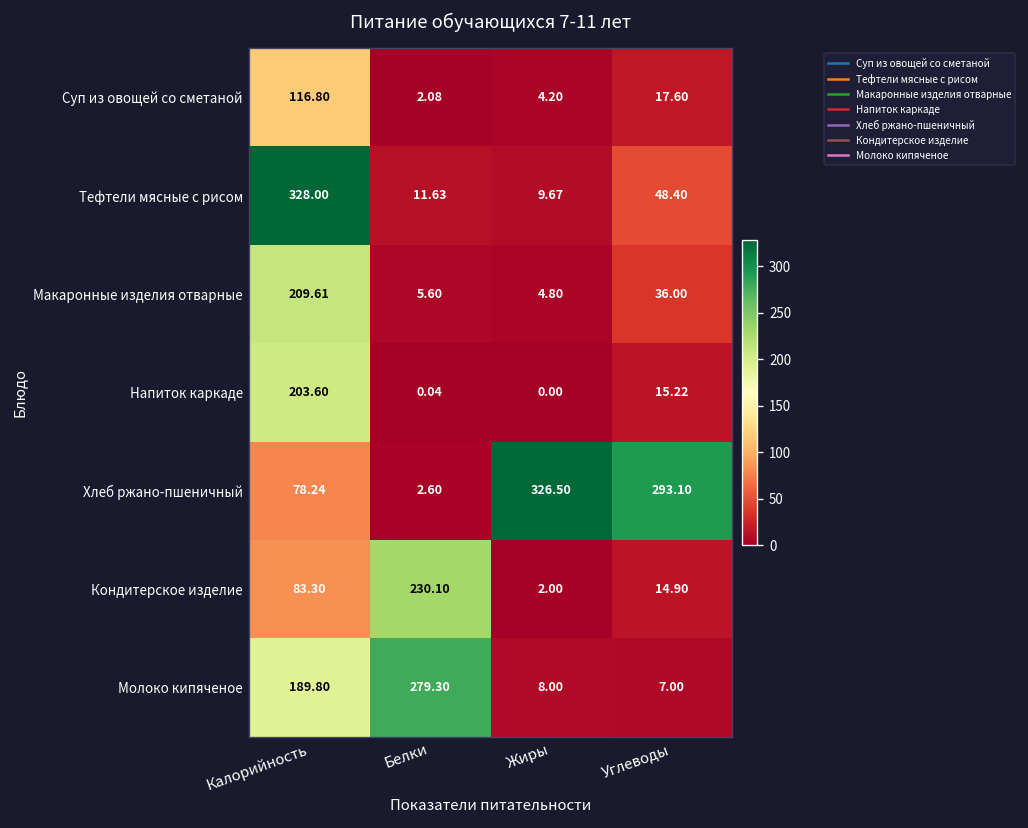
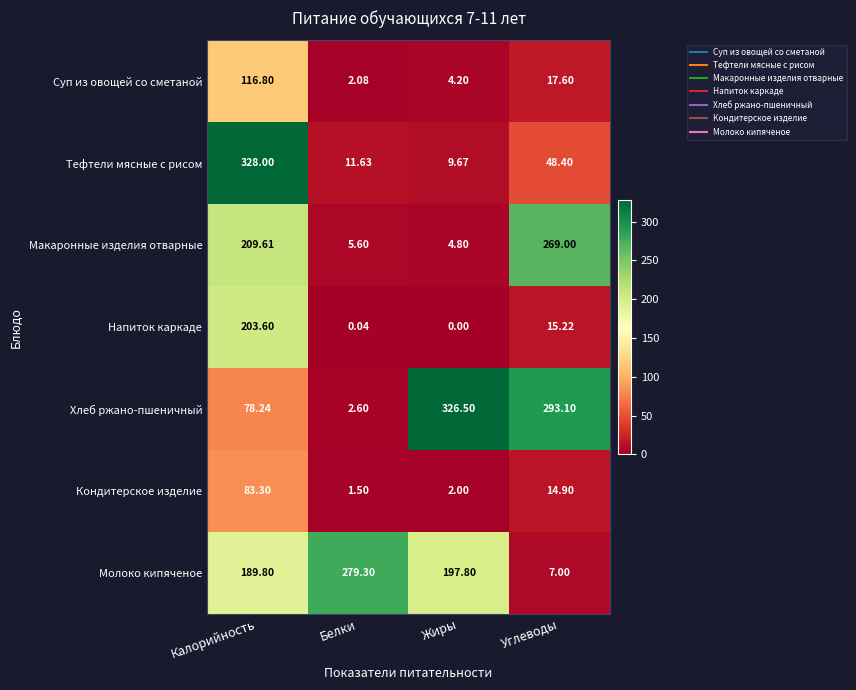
  {
    "Суп из овощей со сметаной": {
      "Калорийность": 116.80,
      "Белки": 2.08,
      "Жиры": 4.20,
      "Углеводы": 17.60
    },
    "Тефтели мясные с рисом": {
      "Калорийность": 328.00,
      "Белки": 11.63,
      "Жиры": 9.67,
      "Углеводы": 48.40
    },
    "Макаронные изделия отварные": {
      "Калорийность": 209.61,
      "Белки": 5.60,
      "Жиры": 4.80,
-     "Углеводы": 36.00
+     "Углеводы": 269.00
    },
    "Напиток каркаде": {
      "Калорийность": 203.60,
      "Белки": 0.04,
      "Жиры": 0.00,
      "Углеводы": 15.22
    },
    "Хлеб ржано-пшеничный": {
      "Калорийность": 78.24,
      "Белки": 2.60,
      "Жиры": 326.50,
      "Углеводы": 293.10
    },
    "Кондитерское изделие": {
      "Калорийность": 83.30,
-     "Белки": 230.10,
+     "Белки": 1.50,
      "Жиры": 2.00,
      "Углеводы": 14.90
    },
    "Молоко кипяченое": {
      "Калорийность": 189.80,
      "Белки": 279.30,
-     "Жиры": 8.00,
+     "Жиры": 197.80,
      "Углеводы": 7.00
    }
  }
